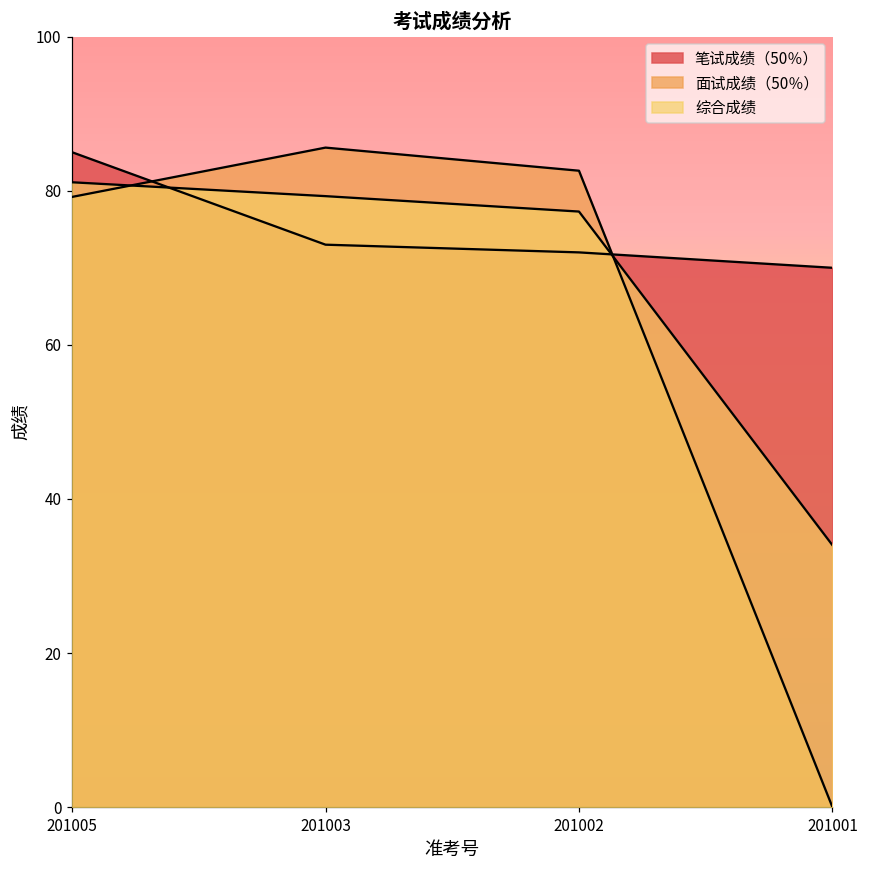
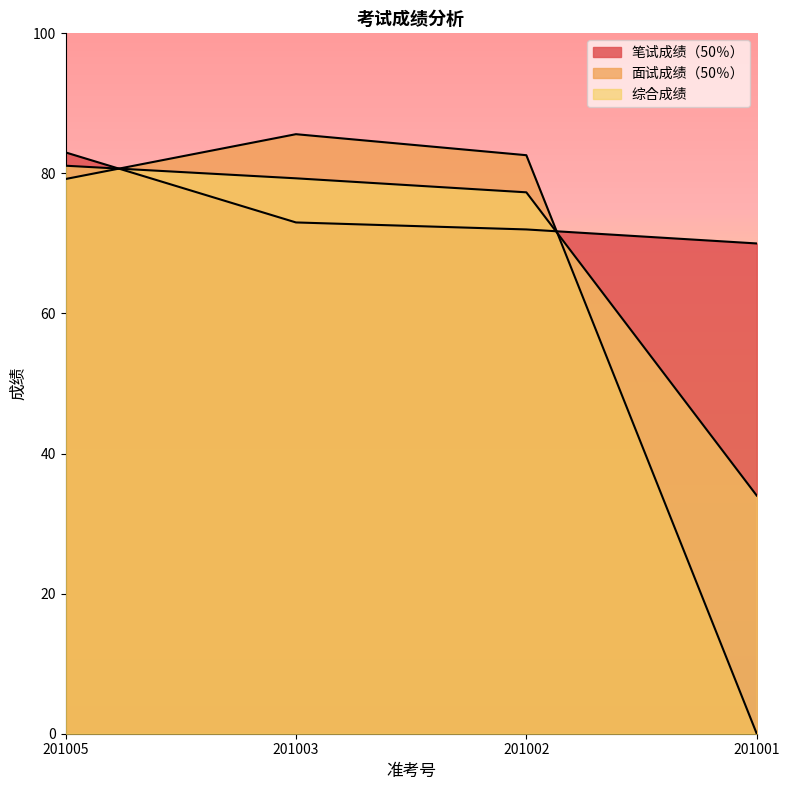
  {
    "笔试成绩（50％）": {
-     "201005": 85,
+     "201005": 83,
      "201003": 73,
      "201002": 72,
      "201001": 70
    }
  }
